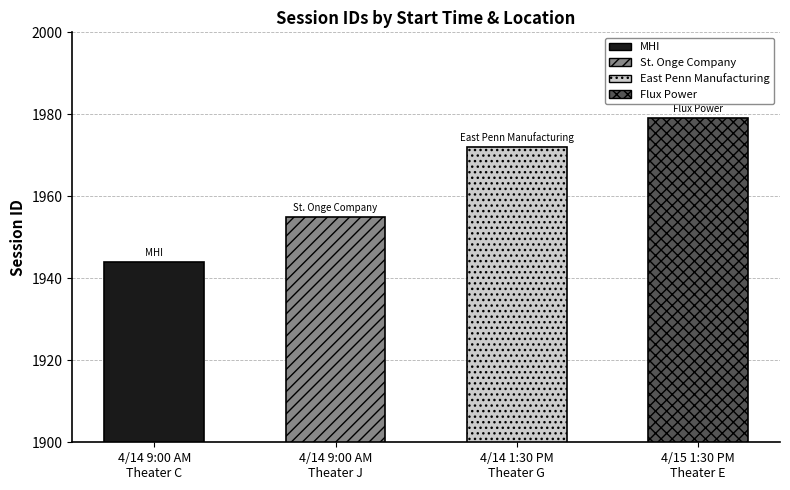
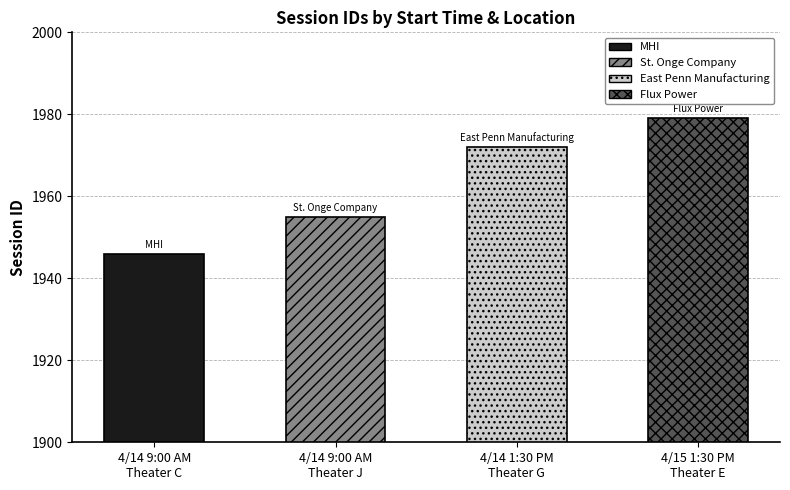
  {
-   "4/14 9:00 AM Theater C": 1944,
+   "4/14 9:00 AM Theater C": 1946,
    "4/14 9:00 AM Theater J": 1955,
    "4/14 1:30 PM Theater G": 1972,
    "4/15 1:30 PM Theater E": 1979
  }
